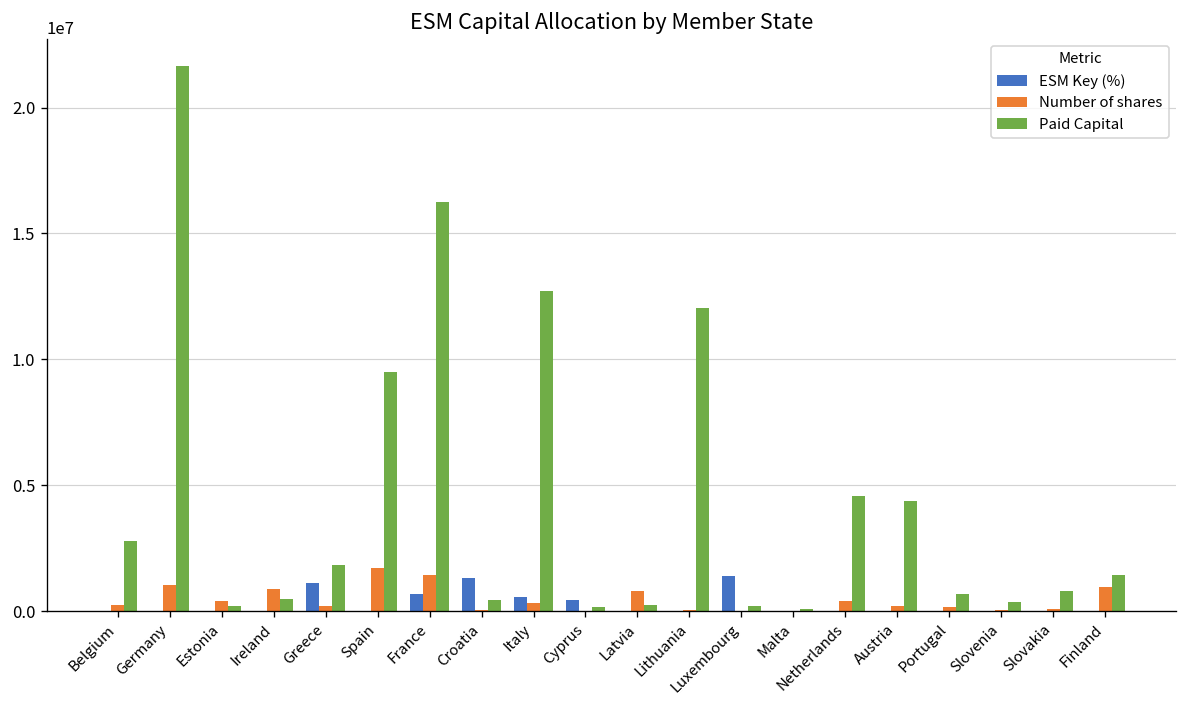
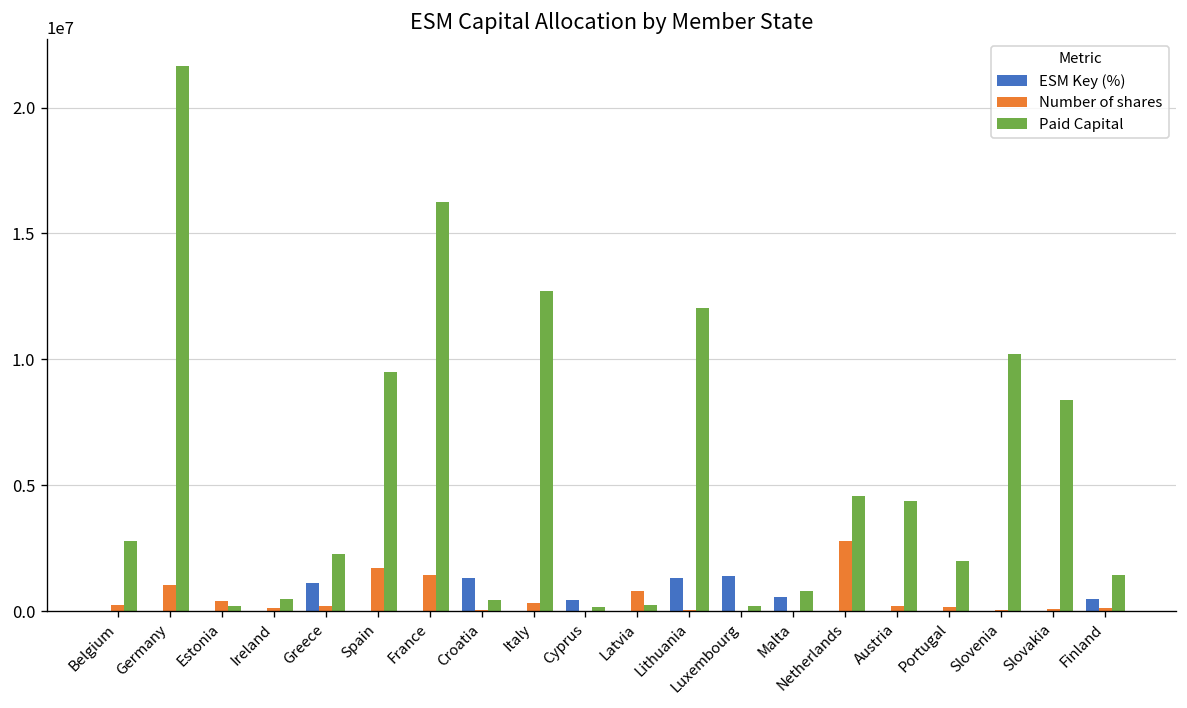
  {
    "ESM Key (%)": {
      "Greece": 1100000,
-     "France": 700000,
+     "France": 0,
      "Croatia": 1300000,
-     "Italy": 600000,
+     "Italy": 0,
      "Cyprus": 500000,
-     "Lithuania": 0,
+     "Lithuania": 1300000,
      "Luxembourg": 1400000,
-     "Malta": 0,
-     "Finland": 0
+     "Malta": 500000,
+     "Finland": 500000
    },
    "Number of shares": {
      "Belgium": 200000,
      "Germany": 1000000,
      "Estonia": 400000,
-     "Ireland": 900000,
+     "Ireland": 100000,
      "Greece": 200000,
      "Spain": 1700000,
      "France": 1400000,
      "Italy": 300000,
      "Latvia": 800000,
-     "Netherlands": 400000,
+     "Netherlands": 2800000,
      "Austria": 200000,
      "Portugal": 200000,
-     "Finland": 1000000
+     "Finland": 100000
    },
    "Paid Capital": {
      "Belgium": 2800000,
      "Germany": 21700000,
      "Estonia": 200000,
      "Ireland": 500000,
-     "Greece": 1800000,
+     "Greece": 2200000,
      "Spain": 9500000,
      "France": 16300000,
      "Croatia": 400000,
      "Italy": 12700000,
      "Cyprus": 200000,
      "Latvia": 200000,
      "Lithuania": 12000000,
      "Luxembourg": 200000,
-     "Malta": 100000,
+     "Malta": 800000,
      "Netherlands": 4600000,
      "Austria": 4400000,
-     "Portugal": 700000,
-     "Slovenia": 400000,
-     "Slovakia": 800000,
+     "Portugal": 2000000,
+     "Slovenia": 10200000,
+     "Slovakia": 8400000,
      "Finland": 1400000
    }
  }
